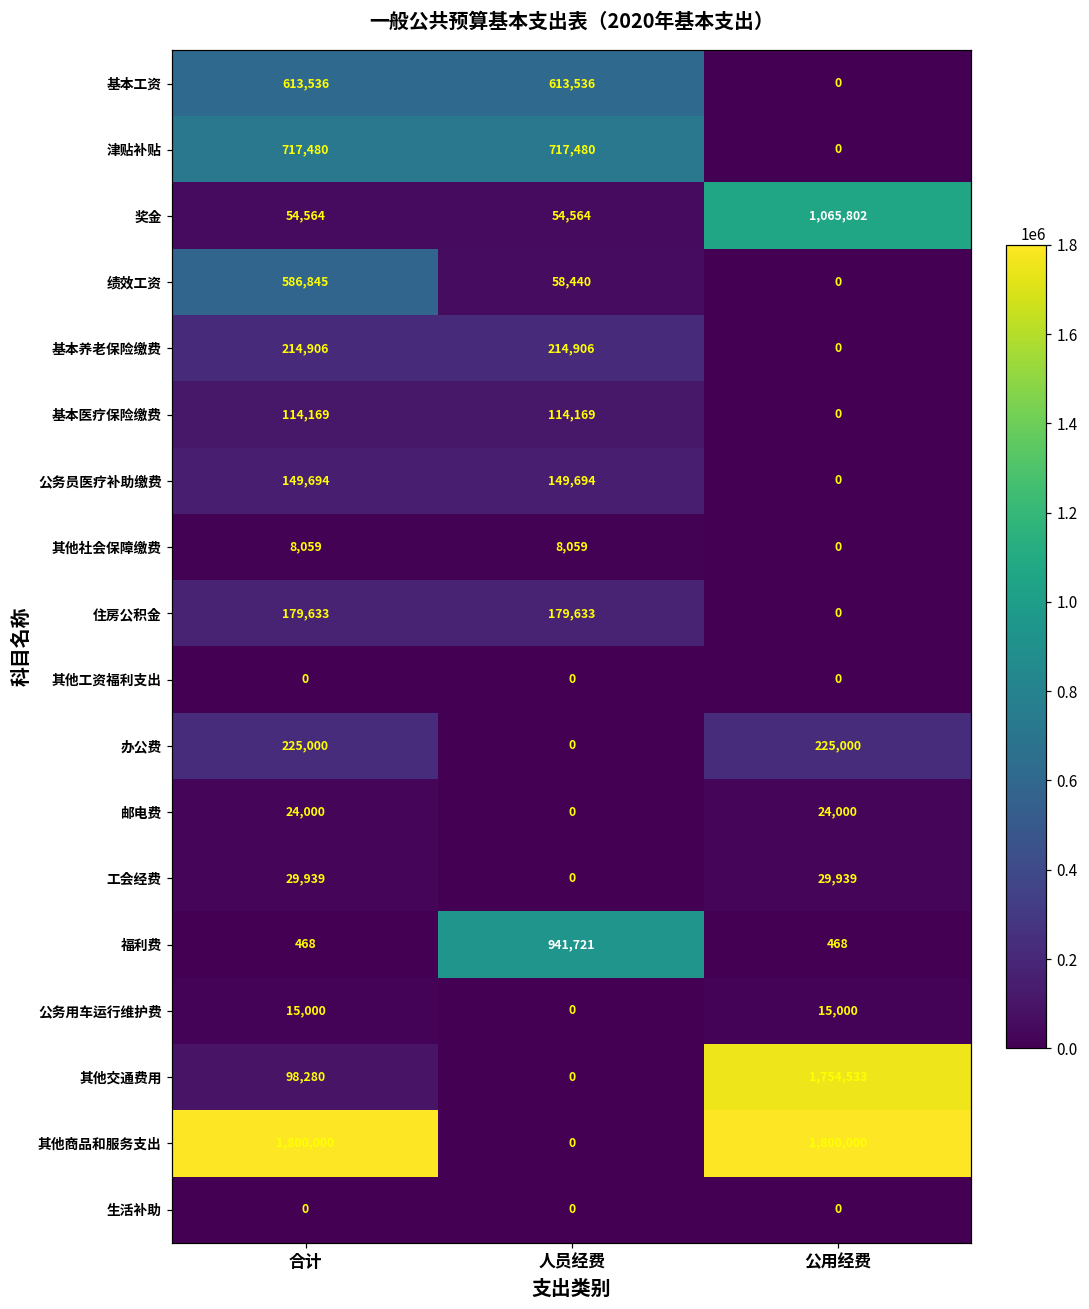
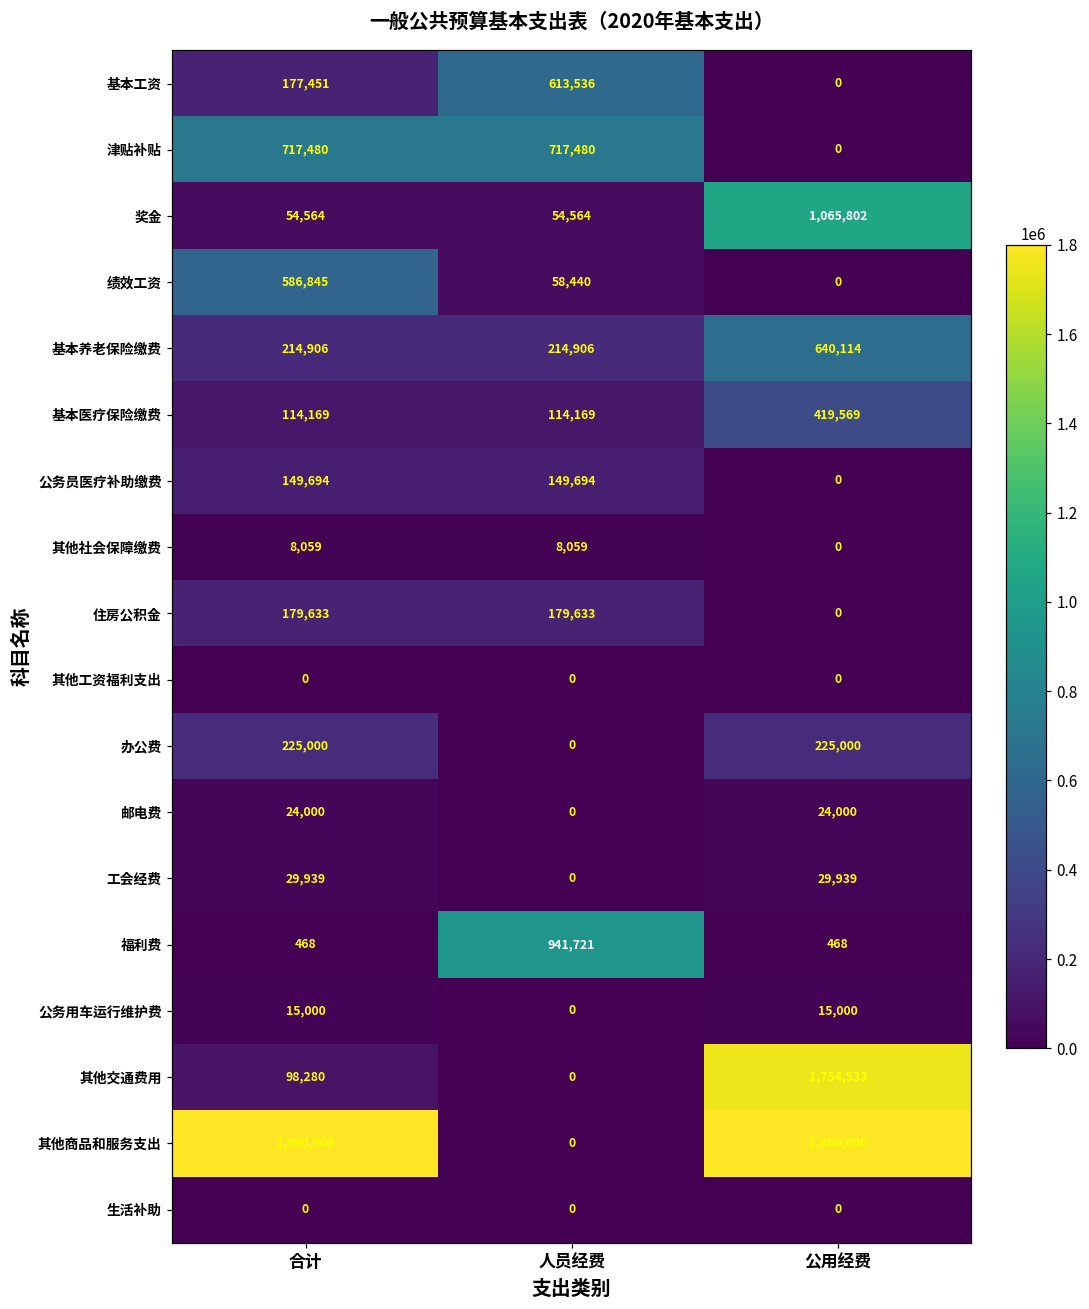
  {
    "基本工资": {
-     "合计": "613,536",
+     "合计": "177,451",
      "人员经费": "613,536",
      "公用经费": "0"
    },
    "津贴补贴": {
      "合计": "717,480",
      "人员经费": "717,480",
      "公用经费": "0"
    },
    "奖金": {
      "合计": "54,564",
      "人员经费": "54,564",
      "公用经费": "1,065,802"
    },
    "绩效工资": {
      "合计": "586,845",
      "人员经费": "58,440",
      "公用经费": "0"
    },
    "基本养老保险缴费": {
      "合计": "214,906",
      "人员经费": "214,906",
-     "公用经费": "0"
+     "公用经费": "640,114"
    },
    "基本医疗保险缴费": {
      "合计": "114,169",
      "人员经费": "114,169",
-     "公用经费": "0"
+     "公用经费": "419,569"
    },
    "公务员医疗补助缴费": {
      "合计": "149,694",
      "人员经费": "149,694",
      "公用经费": "0"
    },
    "其他社会保障缴费": {
      "合计": "8,059",
      "人员经费": "8,059",
      "公用经费": "0"
    },
    "住房公积金": {
      "合计": "179,633",
      "人员经费": "179,633",
      "公用经费": "0"
    },
    "其他工资福利支出": {
      "合计": "0",
      "人员经费": "0",
      "公用经费": "0"
    },
    "办公费": {
      "合计": "225,000",
      "人员经费": "0",
      "公用经费": "225,000"
    },
    "邮电费": {
      "合计": "24,000",
      "人员经费": "0",
      "公用经费": "24,000"
    },
    "工会经费": {
      "合计": "29,939",
      "人员经费": "0",
      "公用经费": "29,939"
    },
    "福利费": {
      "合计": "468",
      "人员经费": "941,721",
      "公用经费": "468"
    },
    "公务用车运行维护费": {
      "合计": "15,000",
      "人员经费": "0",
      "公用经费": "15,000"
    },
    "其他交通费用": {
      "合计": "98,280",
      "人员经费": "0"
    },
    "其他商品和服务支出": {
      "人员经费": "0"
    },
    "生活补助": {
      "合计": "0",
      "人员经费": "0",
      "公用经费": "0"
    }
  }
